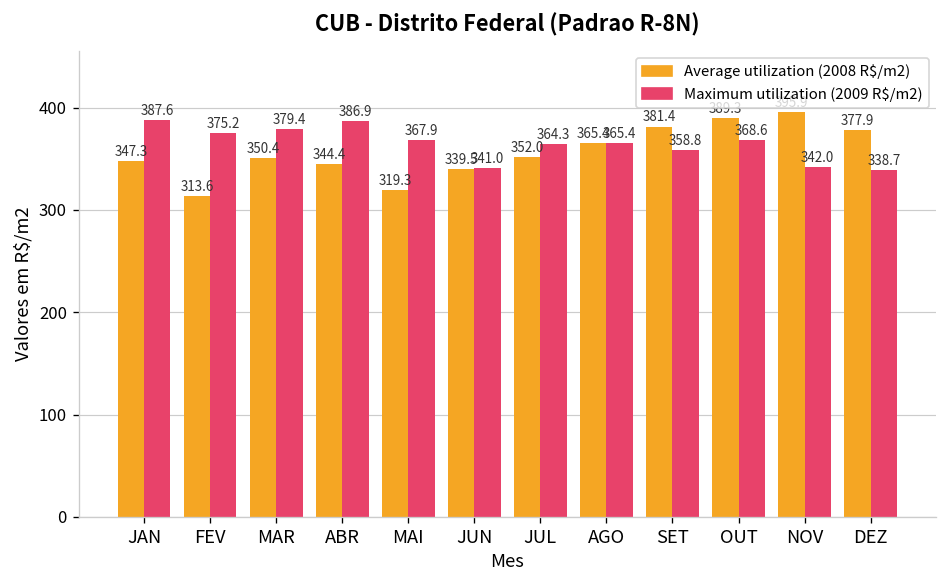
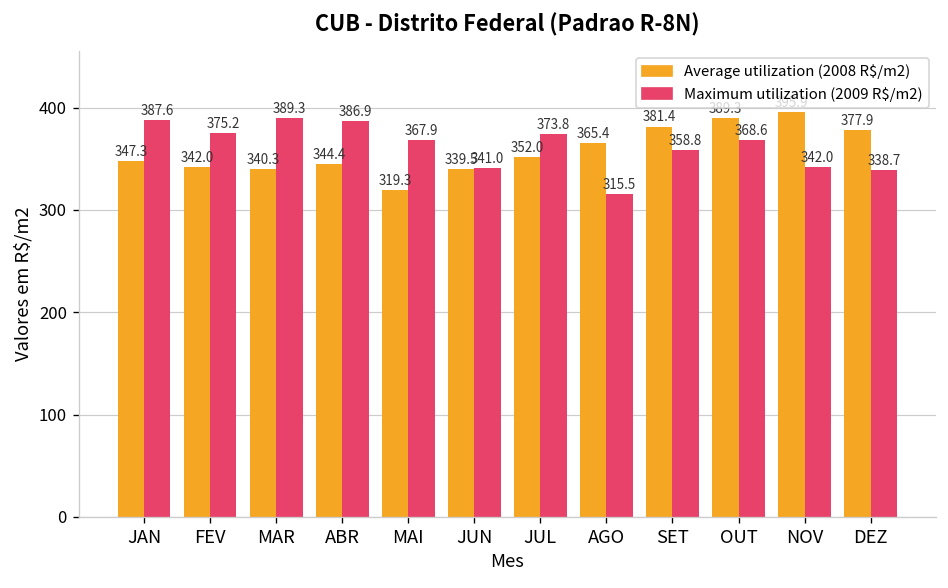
  {
    "Average utilization (2008 R$/m2)": {
      "JAN": 347.3,
-     "FEV": 313.6,
-     "MAR": 350.4,
+     "FEV": 342.0,
+     "MAR": 340.3,
      "ABR": 344.4,
      "MAI": 319.3,
      "JUL": 352.0,
      "AGO": 365.4,
      "SET": 381.4,
      "DEZ": 377.9
    },
    "Maximum utilization (2009 R$/m2)": {
      "JAN": 387.6,
      "FEV": 375.2,
-     "MAR": 379.4,
+     "MAR": 389.3,
      "ABR": 386.9,
      "MAI": 367.9,
-     "JUL": 364.3,
-     "AGO": 365.4,
+     "JUL": 373.8,
+     "AGO": 315.5,
      "SET": 358.8,
      "OUT": 368.6,
      "NOV": 342.0,
      "DEZ": 338.7
    }
  }
